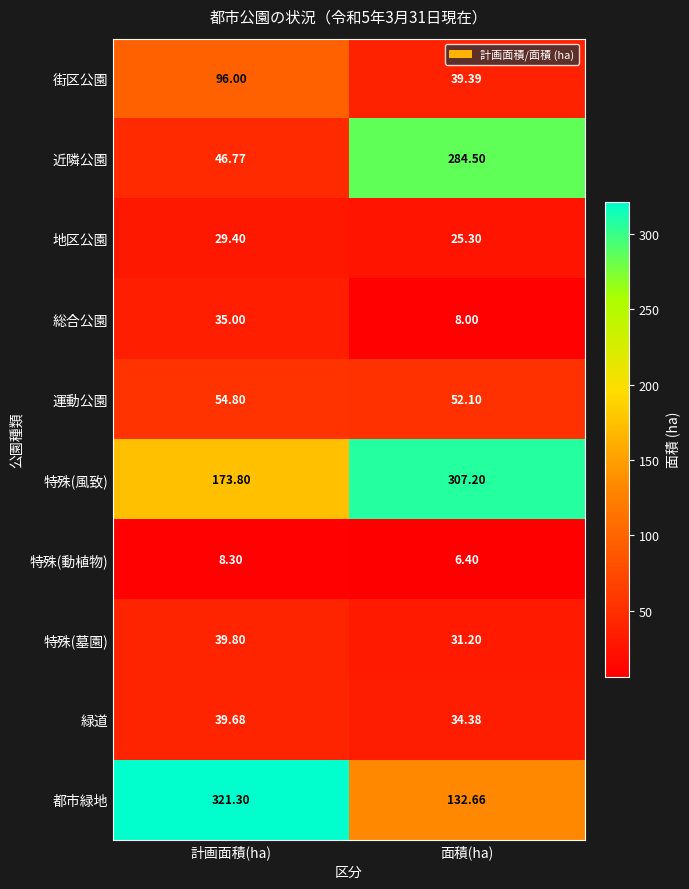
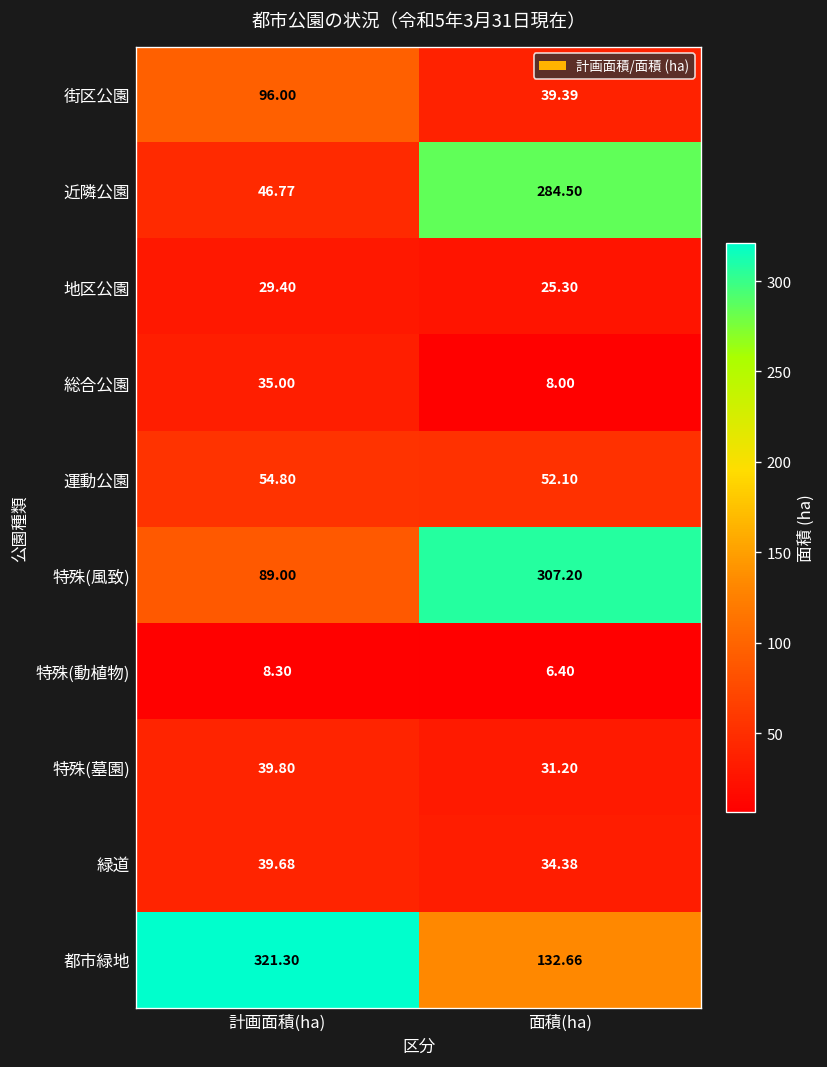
  {
    "街区公園": {
      "計画面積(ha)": 96.00,
      "面積(ha)": 39.39
    },
    "近隣公園": {
      "計画面積(ha)": 46.77,
      "面積(ha)": 284.50
    },
    "地区公園": {
      "計画面積(ha)": 29.40,
      "面積(ha)": 25.30
    },
    "総合公園": {
      "計画面積(ha)": 35.00,
      "面積(ha)": 8.00
    },
    "運動公園": {
      "計画面積(ha)": 54.80,
      "面積(ha)": 52.10
    },
    "特殊(風致)": {
-     "計画面積(ha)": 173.80,
+     "計画面積(ha)": 89.00,
      "面積(ha)": 307.20
    },
    "特殊(動植物)": {
      "計画面積(ha)": 8.30,
      "面積(ha)": 6.40
    },
    "特殊(墓園)": {
      "計画面積(ha)": 39.80,
      "面積(ha)": 31.20
    },
    "緑道": {
      "計画面積(ha)": 39.68,
      "面積(ha)": 34.38
    },
    "都市緑地": {
      "計画面積(ha)": 321.30,
      "面積(ha)": 132.66
    }
  }
